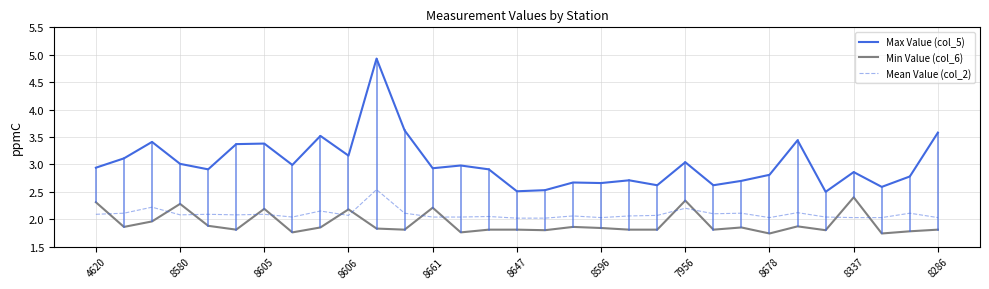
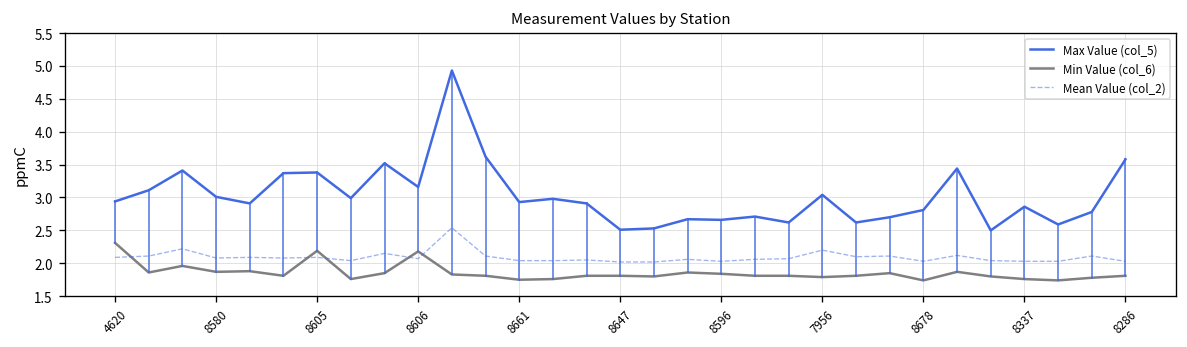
  {
    "Min Value (col_6)": {
-     "8580": 2.3,
-     "8661": 2.2,
-     "7956": 2.3,
-     "8337": 2.4
+     "8580": 1.9,
+     "8661": 1.8,
+     "7956": 1.8,
+     "8337": 1.8
    }
  }
